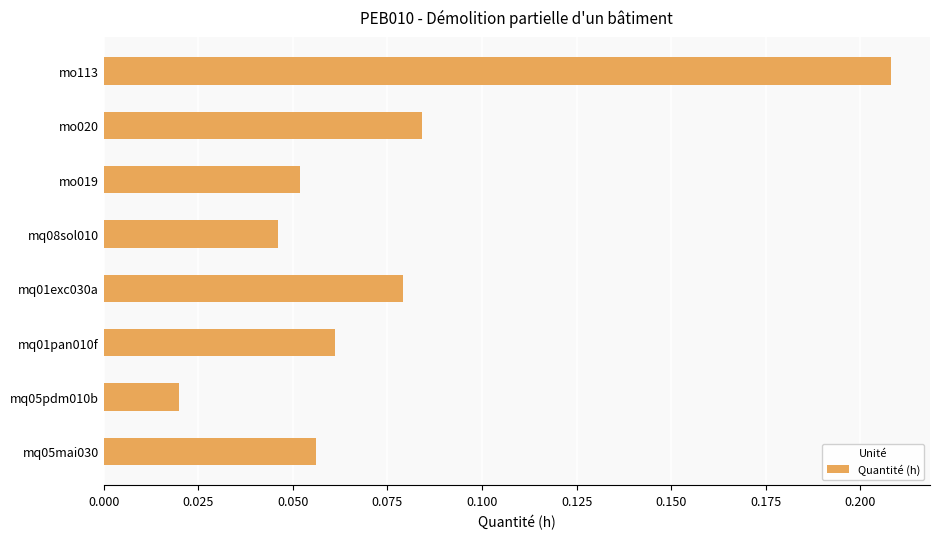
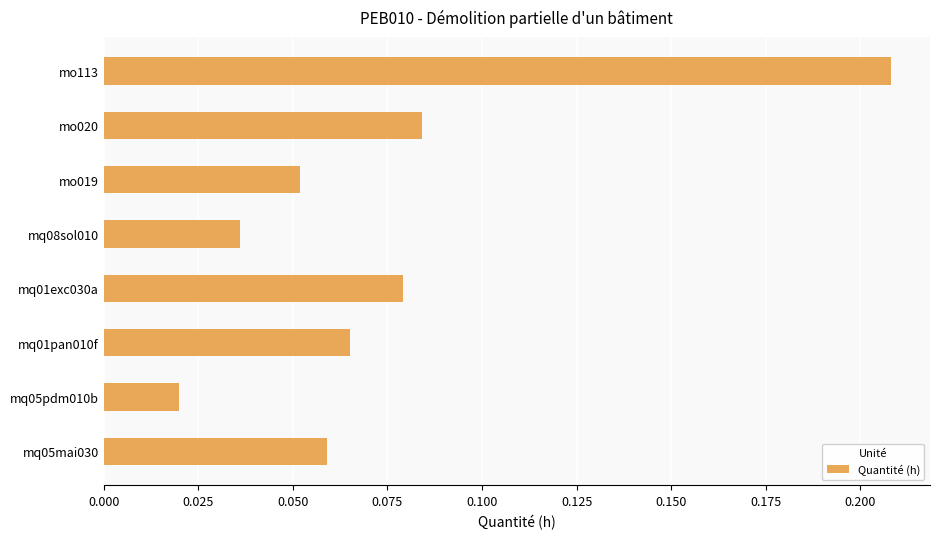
  {
    "mo113": 0.208,
    "mo020": 0.084,
    "mo019": 0.052,
-   "mq08sol010": 0.046,
+   "mq08sol010": 0.036,
    "mq01exc030a": 0.079,
-   "mq01pan010f": 0.061,
+   "mq01pan010f": 0.065,
    "mq05pdm010b": 0.020,
-   "mq05mai030": 0.056
+   "mq05mai030": 0.059
  }
